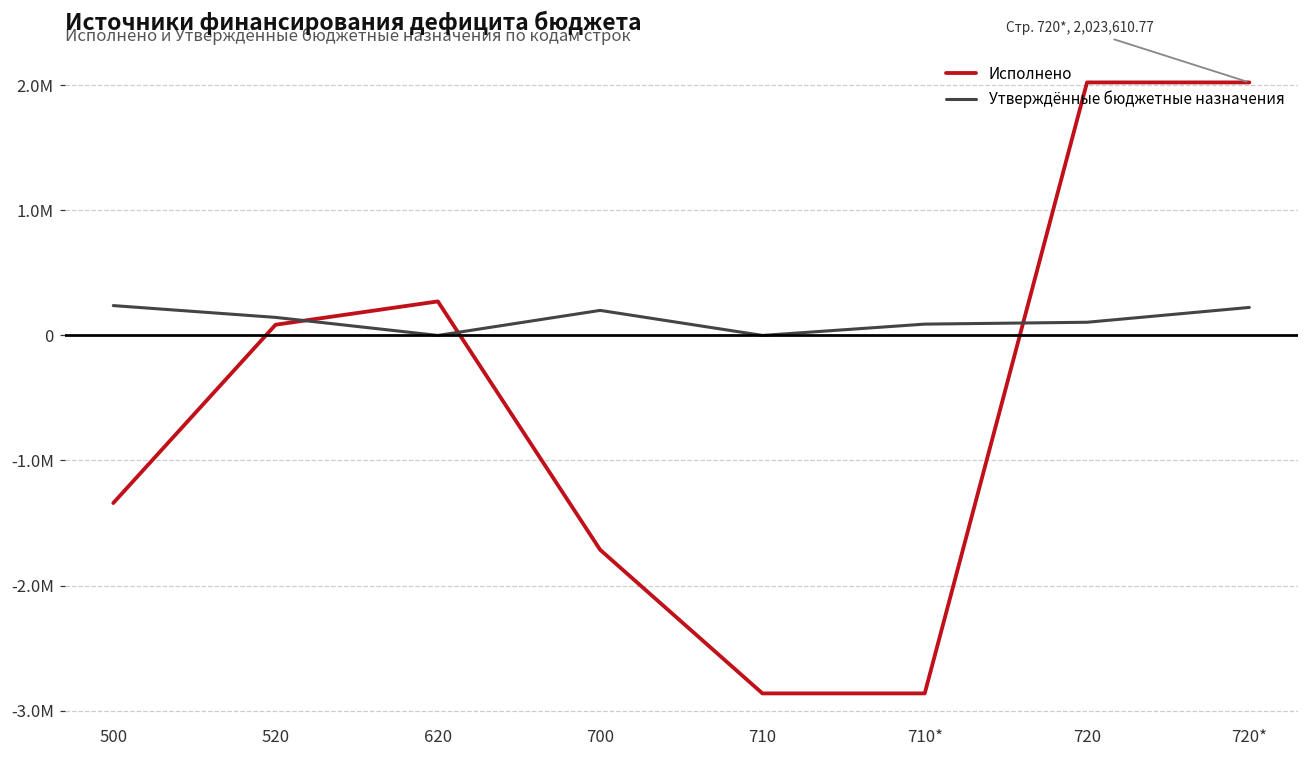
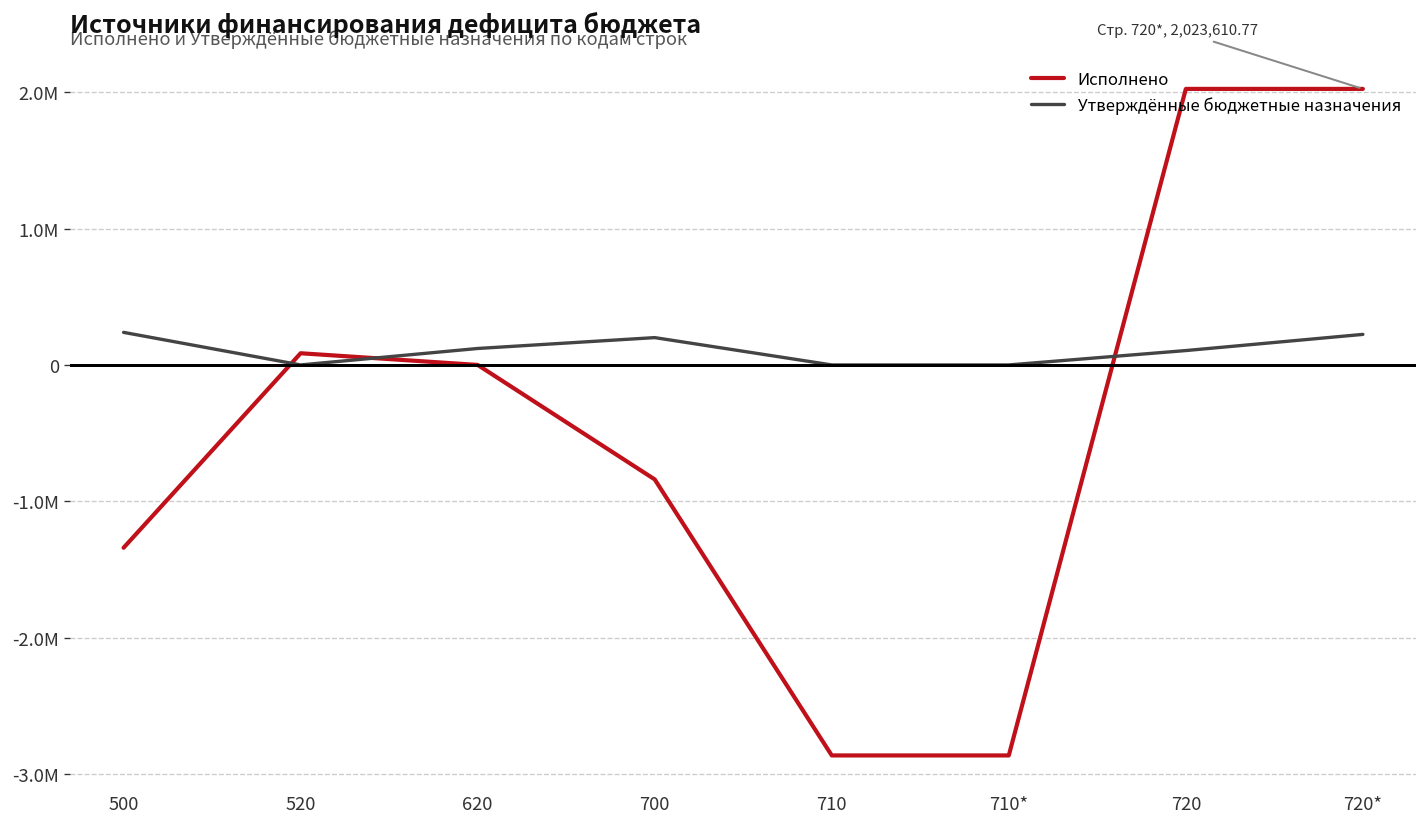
  {
    "Исполнено": {
      "500": -1340000,
      "520": 90000,
-     "620": 270000,
-     "700": -1710000,
+     "620": 0,
+     "700": -840000,
      "710": -2860000,
      "710*": -2860000,
      "720*": 2020000
    },
    "Утверждённые бюджетные назначения": {
      "500": 240000,
-     "520": 140000,
-     "620": 0,
+     "520": 0,
+     "620": 120000,
      "700": 200000,
      "710": 0,
-     "710*": 90000,
+     "710*": 0,
      "720": 110000,
      "720*": 220000
    }
  }
